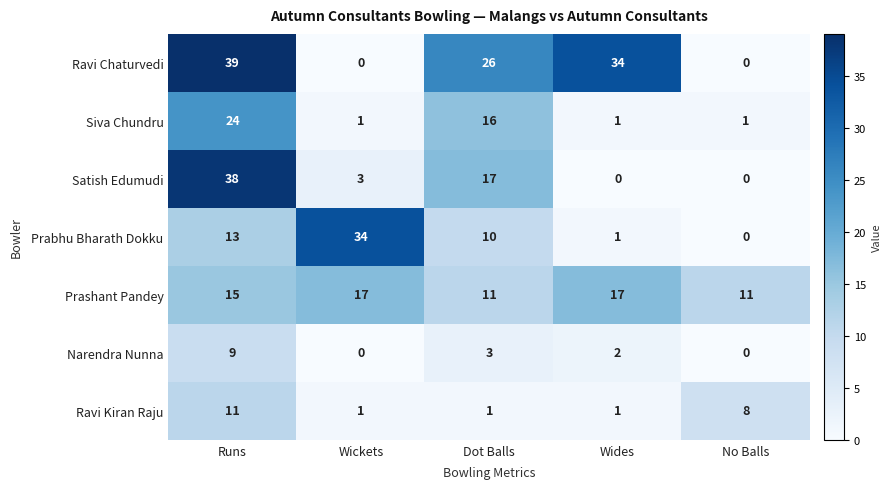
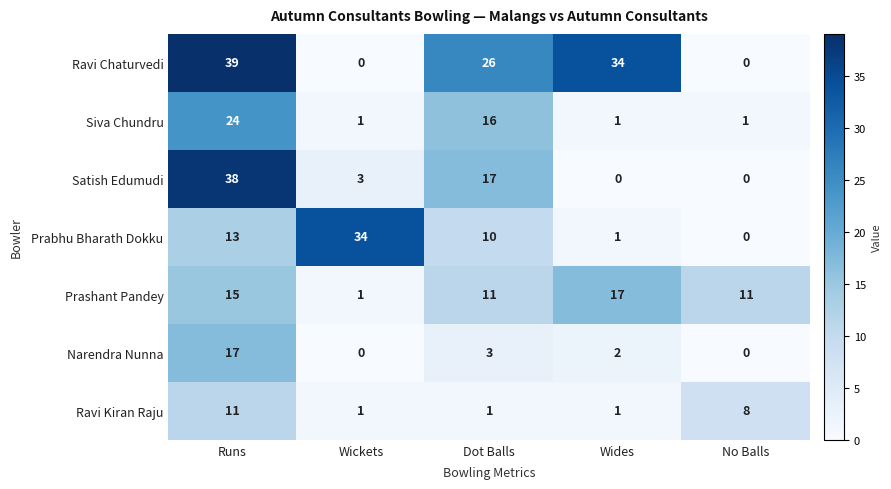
  {
    "Ravi Chaturvedi": {
      "Runs": 39,
      "Wickets": 0,
      "Dot Balls": 26,
      "Wides": 34,
      "No Balls": 0
    },
    "Siva Chundru": {
      "Runs": 24,
      "Wickets": 1,
      "Dot Balls": 16,
      "Wides": 1,
      "No Balls": 1
    },
    "Satish Edumudi": {
      "Runs": 38,
      "Wickets": 3,
      "Dot Balls": 17,
      "Wides": 0,
      "No Balls": 0
    },
    "Prabhu Bharath Dokku": {
      "Runs": 13,
      "Wickets": 34,
      "Dot Balls": 10,
      "Wides": 1,
      "No Balls": 0
    },
    "Prashant Pandey": {
      "Runs": 15,
-     "Wickets": 17,
+     "Wickets": 1,
      "Dot Balls": 11,
      "Wides": 17,
      "No Balls": 11
    },
    "Narendra Nunna": {
-     "Runs": 9,
+     "Runs": 17,
      "Wickets": 0,
      "Dot Balls": 3,
      "Wides": 2,
      "No Balls": 0
    },
    "Ravi Kiran Raju": {
      "Runs": 11,
      "Wickets": 1,
      "Dot Balls": 1,
      "Wides": 1,
      "No Balls": 8
    }
  }
